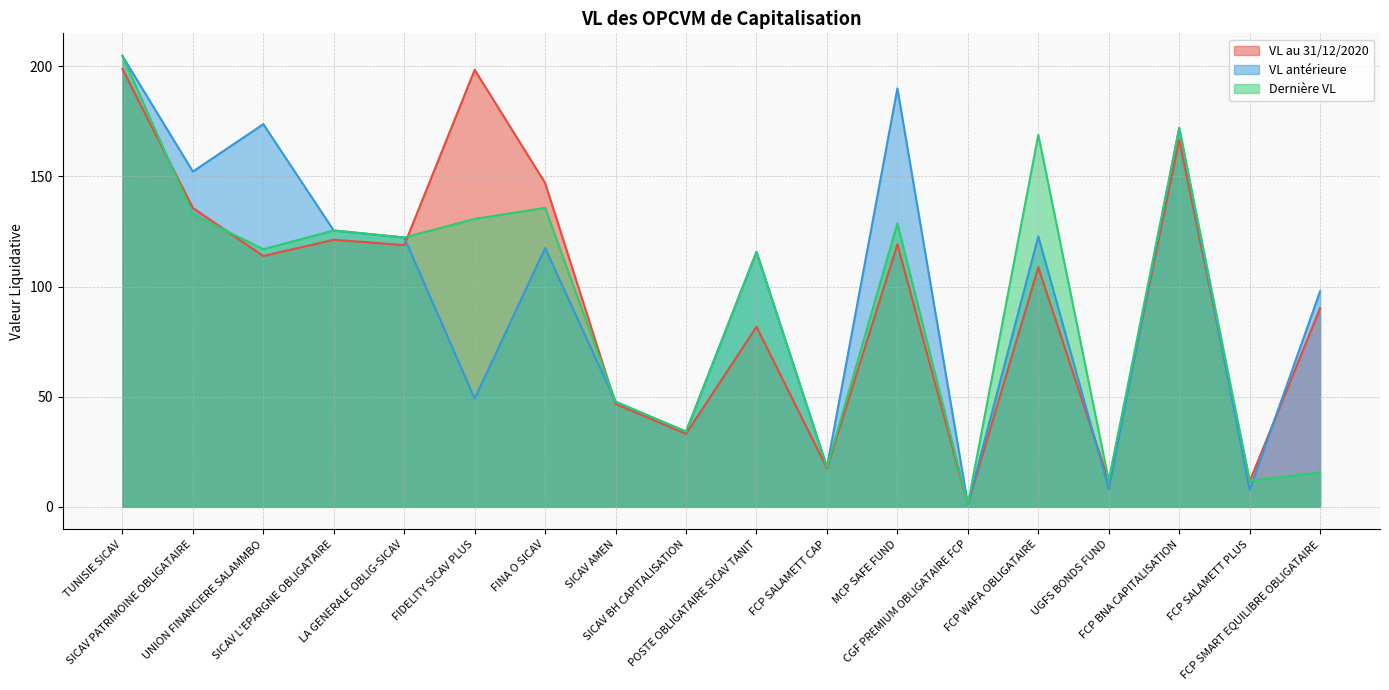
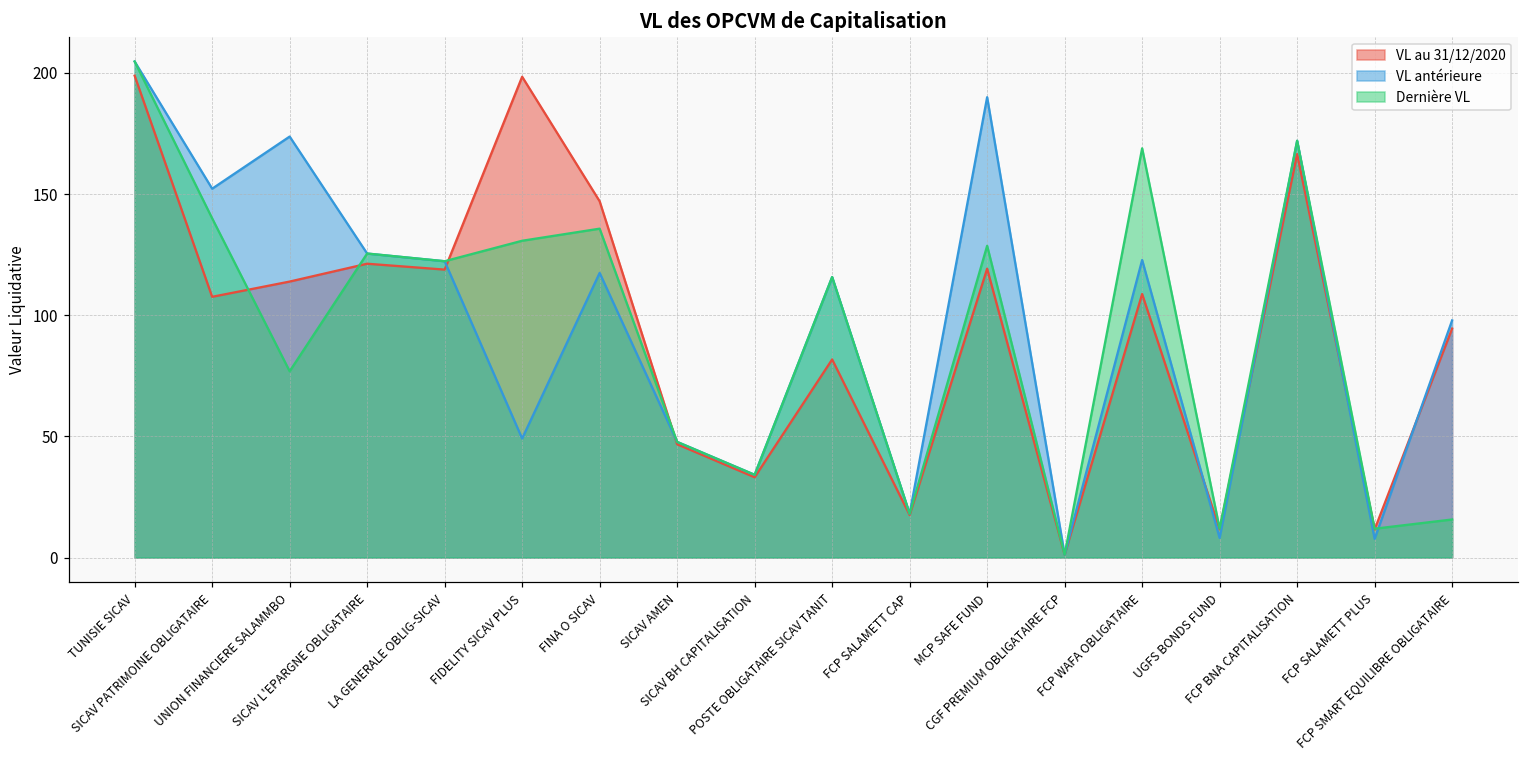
  {
    "VL au 31/12/2020": {
      "TUNISIE SICAV": 199,
-     "SICAV PATRIMOINE OBLIGATAIRE": 136,
+     "SICAV PATRIMOINE OBLIGATAIRE": 108,
      "UNION FINANCIERE SALAMMBO": 114,
      "SICAV L'EPARGNE OBLIGATAIRE": 121,
      "LA GENERALE OBLIG-SICAV": 119,
      "FIDELITY SICAV PLUS": 198,
      "FINA O SICAV": 147,
      "POSTE OBLIGATAIRE SICAV TANIT": 82,
      "MCP SAFE FUND": 119,
      "FCP WAFA OBLIGATAIRE": 109,
      "FCP BNA CAPITALISATION": 166,
-     "FCP SMART EQUILIBRE OBLIGATAIRE": 90
+     "FCP SMART EQUILIBRE OBLIGATAIRE": 94
    },
    "VL antérieure": {
      "SICAV PATRIMOINE OBLIGATAIRE": 152,
      "UNION FINANCIERE SALAMMBO": 174,
      "FIDELITY SICAV PLUS": 49,
      "FINA O SICAV": 117,
      "MCP SAFE FUND": 190,
      "FCP WAFA OBLIGATAIRE": 123,
      "UGFS BONDS FUND": 8,
      "FCP SALAMETT PLUS": 8,
      "FCP SMART EQUILIBRE OBLIGATAIRE": 98
    },
    "Dernière VL": {
-     "SICAV PATRIMOINE OBLIGATAIRE": 133,
-     "UNION FINANCIERE SALAMMBO": 117,
+     "SICAV PATRIMOINE OBLIGATAIRE": 140,
+     "UNION FINANCIERE SALAMMBO": 77,
      "FIDELITY SICAV PLUS": 131,
      "FINA O SICAV": 136,
      "MCP SAFE FUND": 129,
      "FCP WAFA OBLIGATAIRE": 169,
      "FCP SMART EQUILIBRE OBLIGATAIRE": 16
    }
  }
